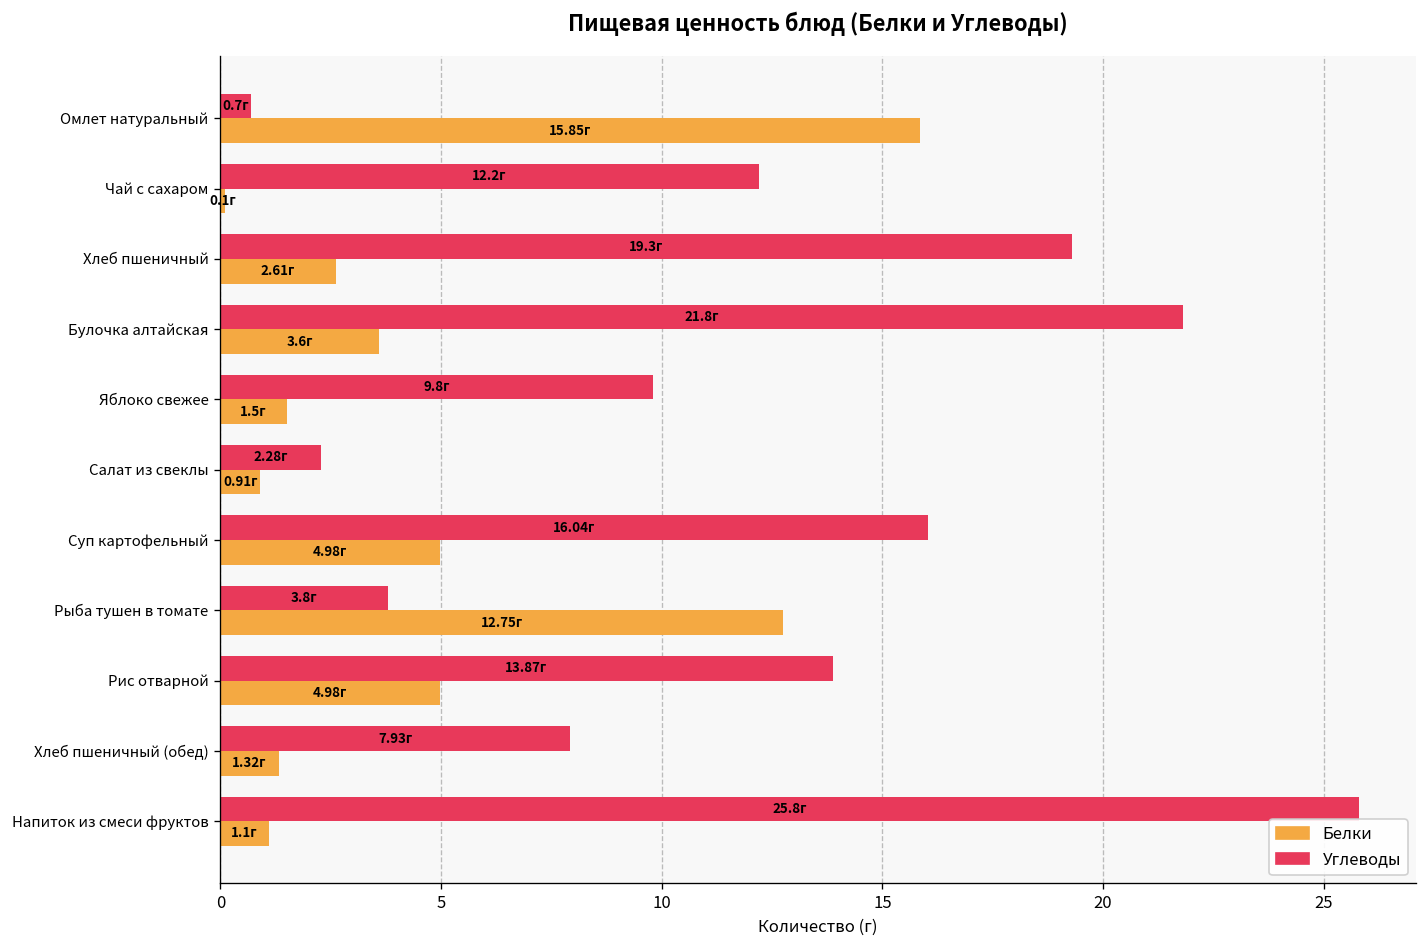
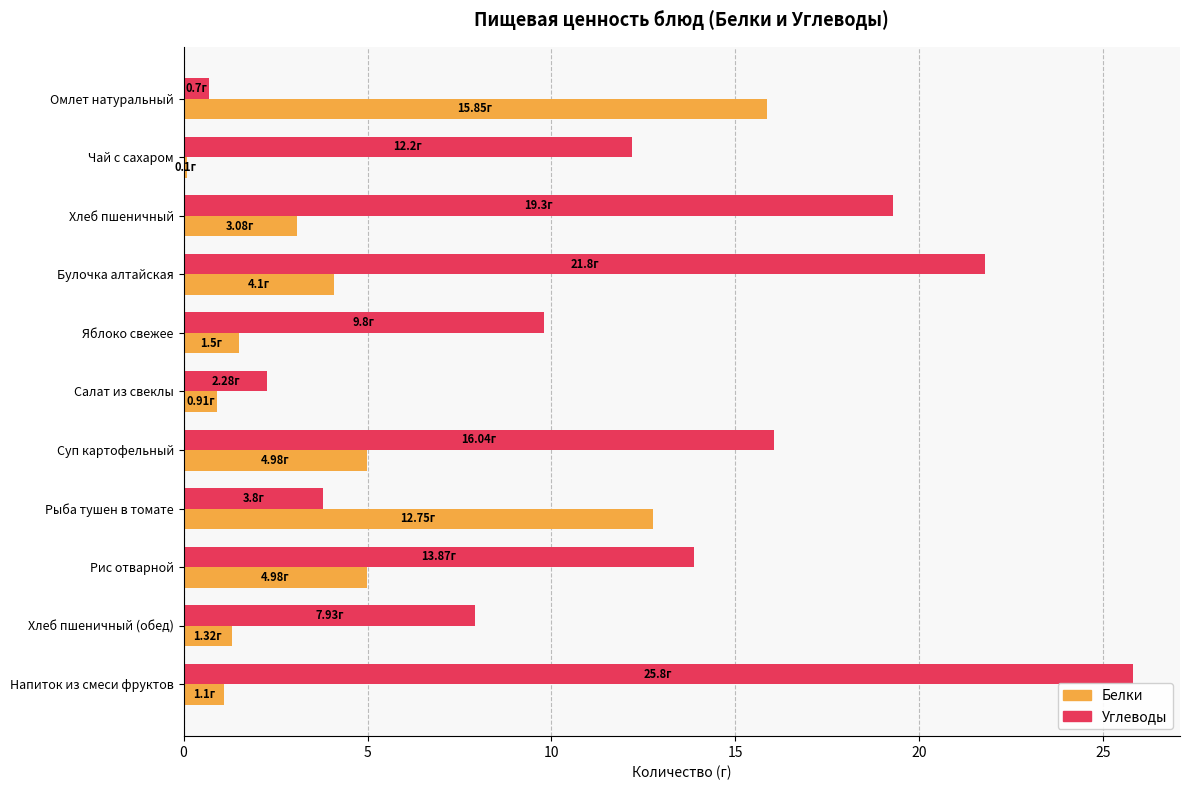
  {
    "Белки": {
      "Омлет натуральный": "15.85г",
      "Чай с сахаром": "0.1г",
-     "Хлеб пшеничный": "2.61г",
-     "Булочка алтайская": "3.6г",
+     "Хлеб пшеничный": "3.08г",
+     "Булочка алтайская": "4.1г",
      "Яблоко свежее": "1.5г",
      "Салат из свеклы": "0.91г",
      "Суп картофельный": "4.98г",
      "Рыба тушен в томате": "12.75г",
      "Рис отварной": "4.98г",
      "Хлеб пшеничный (обед)": "1.32г",
      "Напиток из смеси фруктов": "1.1г"
    },
    "Углеводы": {
      "Омлет натуральный": "0.7г",
      "Чай с сахаром": "12.2г",
      "Хлеб пшеничный": "19.3г",
      "Булочка алтайская": "21.8г",
      "Яблоко свежее": "9.8г",
      "Салат из свеклы": "2.28г",
      "Суп картофельный": "16.04г",
      "Рыба тушен в томате": "3.8г",
      "Рис отварной": "13.87г",
      "Хлеб пшеничный (обед)": "7.93г",
      "Напиток из смеси фруктов": "25.8г"
    }
  }
